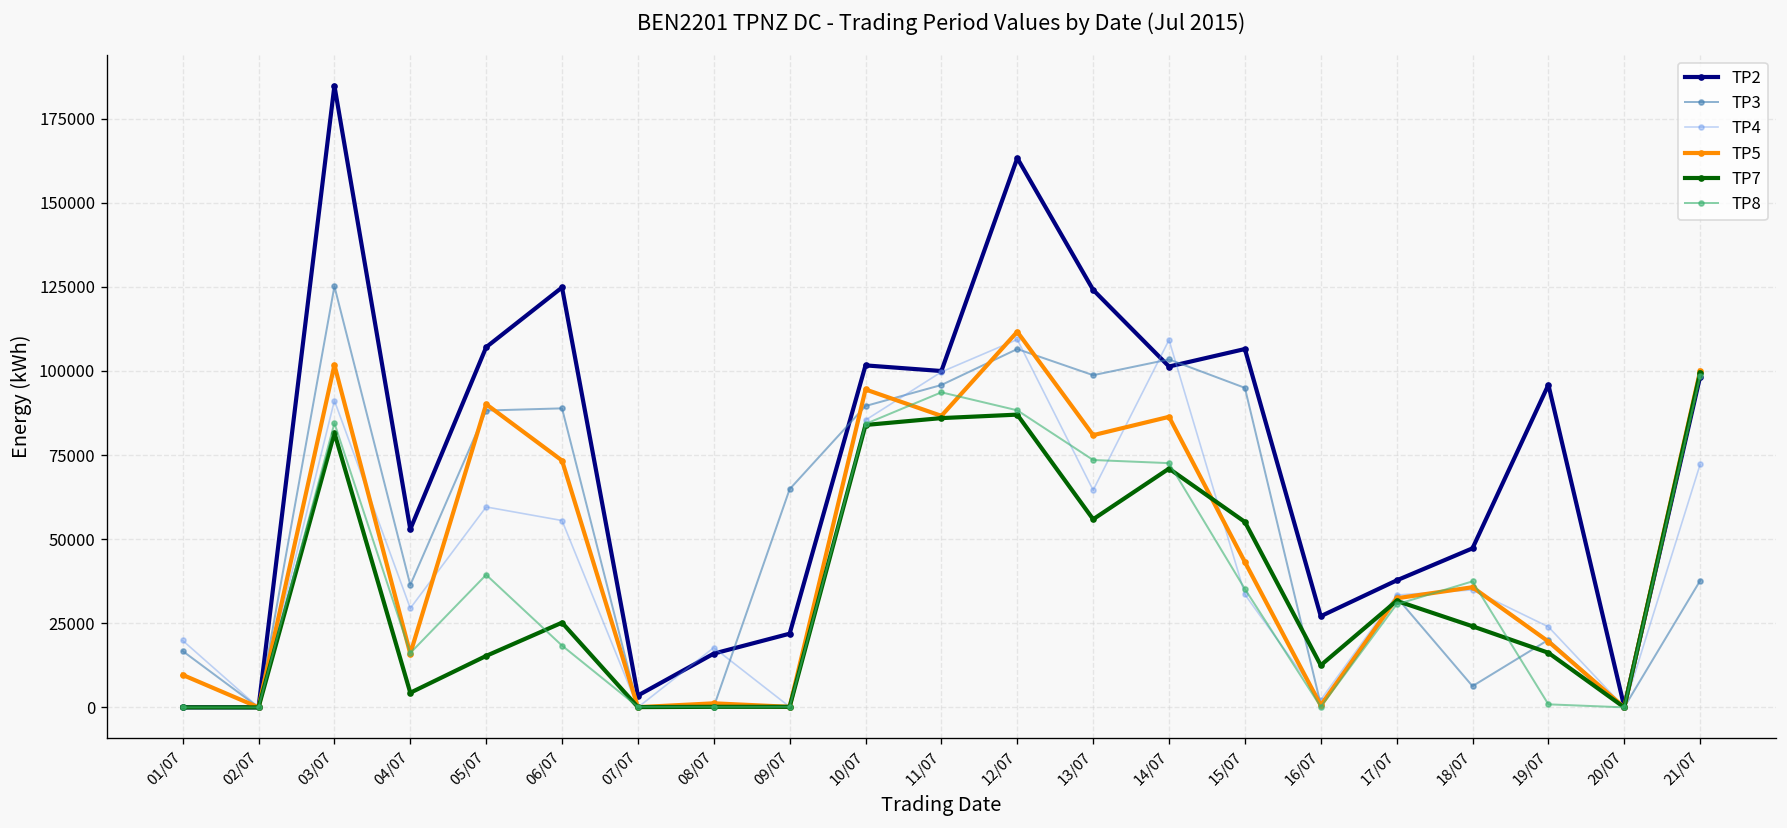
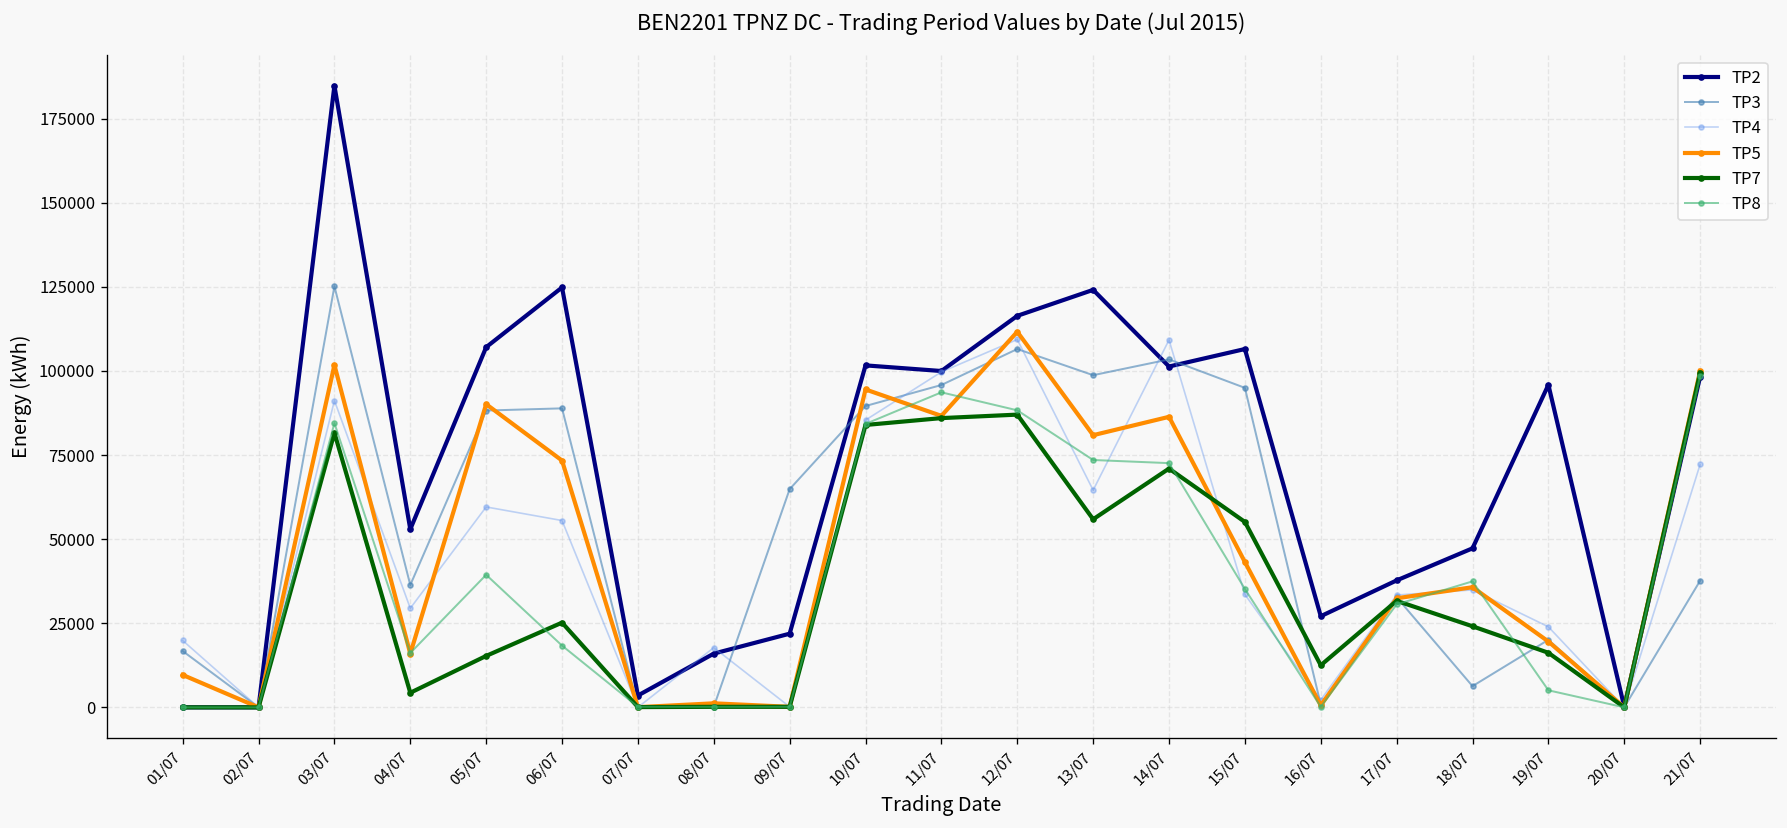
  {
    "TP2": {
      "03/07": 185000,
      "04/07": 53000,
      "05/07": 107000,
      "06/07": 125000,
      "07/07": 4000,
      "08/07": 16000,
      "09/07": 22000,
      "10/07": 102000,
-     "12/07": 163000,
+     "12/07": 116000,
      "13/07": 124000,
      "14/07": 101000,
      "15/07": 106000,
      "16/07": 27000,
      "17/07": 38000,
      "18/07": 47000,
      "19/07": 96000
    },
    "TP3": {
      "01/07": 17000,
      "03/07": 125000,
      "04/07": 36000,
      "05/07": 88000,
      "06/07": 89000,
      "09/07": 65000,
      "10/07": 90000,
      "11/07": 96000,
      "12/07": 106000,
      "13/07": 99000,
      "14/07": 103000,
      "15/07": 95000,
      "18/07": 6000,
      "21/07": 38000
    },
    "TP4": {
      "01/07": 20000,
      "03/07": 91000,
      "04/07": 29000,
      "05/07": 60000,
      "06/07": 56000,
      "08/07": 18000,
      "10/07": 85000,
      "12/07": 109000,
      "13/07": 65000,
      "14/07": 109000,
      "15/07": 34000,
      "16/07": 2000,
      "19/07": 24000,
      "21/07": 72000
    },
    "TP5": {
      "01/07": 10000,
      "03/07": 102000,
      "05/07": 90000,
      "06/07": 73000,
      "08/07": 1000,
      "10/07": 94000,
      "12/07": 112000,
      "13/07": 81000,
      "14/07": 86000,
      "15/07": 43000
    },
    "TP7": {
      "03/07": 82000,
      "04/07": 4000,
      "05/07": 15000,
      "06/07": 25000,
      "12/07": 87000,
      "13/07": 56000,
      "14/07": 71000,
      "15/07": 55000,
      "16/07": 13000,
      "18/07": 24000,
      "19/07": 16000
    },
    "TP8": {
      "03/07": 84000,
      "05/07": 39000,
      "06/07": 18000,
      "11/07": 94000,
      "12/07": 88000,
      "13/07": 74000,
      "14/07": 73000,
      "15/07": 35000,
      "17/07": 31000,
      "18/07": 37000,
-     "19/07": 1000
+     "19/07": 5000
    }
  }
